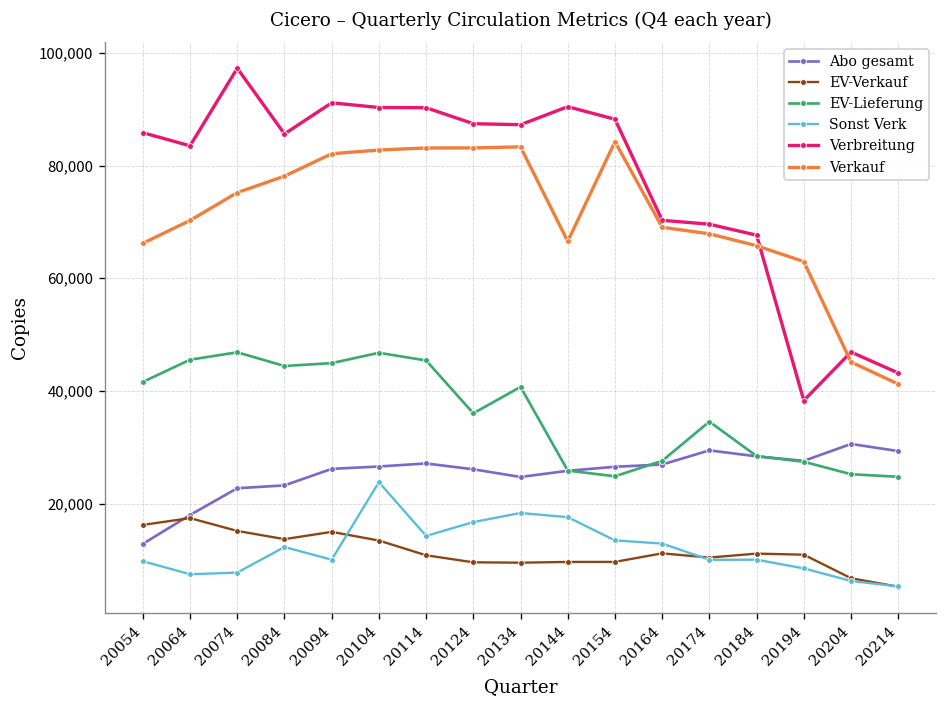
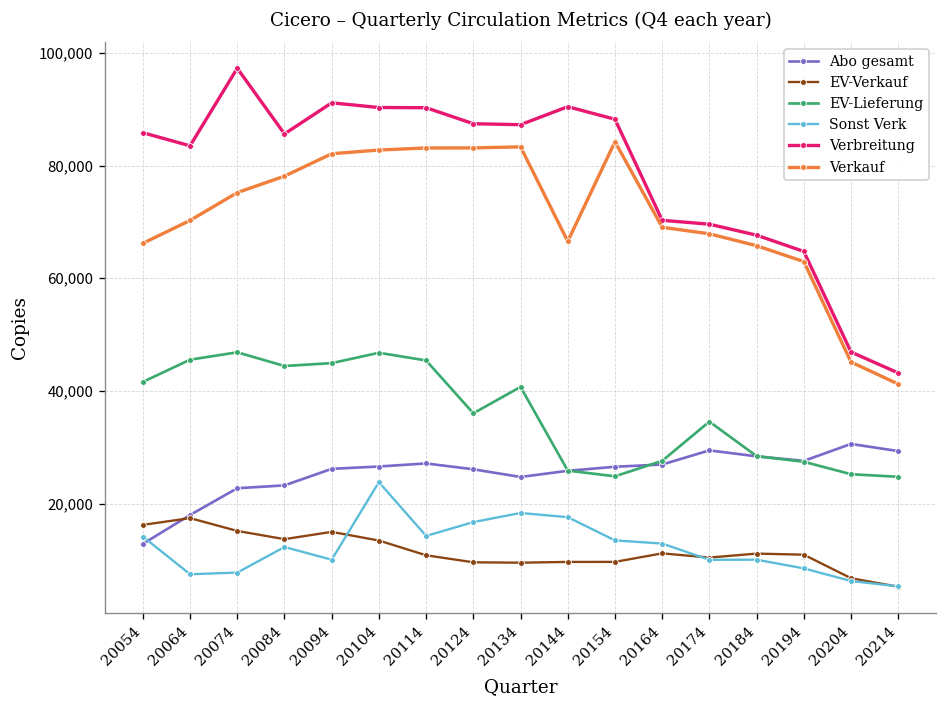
  {
    "Abo gesamt": {
      "20054": "13,000",
      "20064": "18,000",
      "20074": "23,000",
      "20084": "23,000",
      "20094": "26,000",
      "20104": "27,000",
      "20114": "27,000",
      "20124": "26,000",
      "20134": "25,000",
      "20154": "27,000",
      "20164": "27,000",
      "20174": "29,000",
      "20204": "31,000",
      "20214": "29,000"
    },
    "EV-Verkauf": {
      "20054": "16,000",
      "20064": "17,000",
      "20074": "15,000",
      "20084": "14,000",
      "20094": "15,000",
      "20104": "13,000",
      "20114": "11,000",
      "20124": "10,000",
      "20134": "9,000",
      "20144": "10,000",
      "20154": "10,000",
      "20164": "11,000",
      "20184": "11,000",
      "20194": "11,000"
    },
    "EV-Lieferung": {
      "20054": "42,000",
      "20064": "46,000",
      "20074": "47,000",
      "20084": "44,000",
      "20094": "45,000",
      "20104": "47,000",
      "20114": "45,000",
      "20124": "36,000",
      "20134": "41,000",
      "20154": "25,000",
      "20164": "28,000",
      "20174": "35,000",
      "20204": "25,000",
      "20214": "25,000"
    },
    "Sonst Verk": {
-     "20054": "10,000",
+     "20054": "14,000",
      "20064": "7,000",
      "20074": "8,000",
      "20084": "12,000",
      "20094": "10,000",
      "20104": "24,000",
      "20114": "14,000",
      "20124": "17,000",
      "20134": "18,000",
      "20144": "18,000",
      "20154": "13,000",
      "20164": "13,000",
      "20184": "10,000",
      "20194": "8,000"
    },
    "Verbreitung": {
      "20054": "86,000",
      "20064": "83,000",
      "20074": "97,000",
      "20084": "86,000",
      "20094": "91,000",
      "20104": "90,000",
      "20114": "90,000",
      "20124": "87,000",
      "20134": "87,000",
      "20144": "90,000",
      "20154": "88,000",
      "20164": "70,000",
      "20174": "70,000",
      "20184": "68,000",
-     "20194": "38,000",
+     "20194": "65,000",
      "20204": "47,000",
      "20214": "43,000"
    },
    "Verkauf": {
      "20054": "66,000",
      "20064": "70,000",
      "20074": "75,000",
      "20084": "78,000",
      "20094": "82,000",
      "20104": "83,000",
      "20114": "83,000",
      "20124": "83,000",
      "20134": "83,000",
      "20144": "67,000",
      "20154": "84,000",
      "20164": "69,000",
      "20174": "68,000",
      "20184": "66,000",
      "20194": "63,000",
      "20204": "45,000",
      "20214": "41,000"
    }
  }
